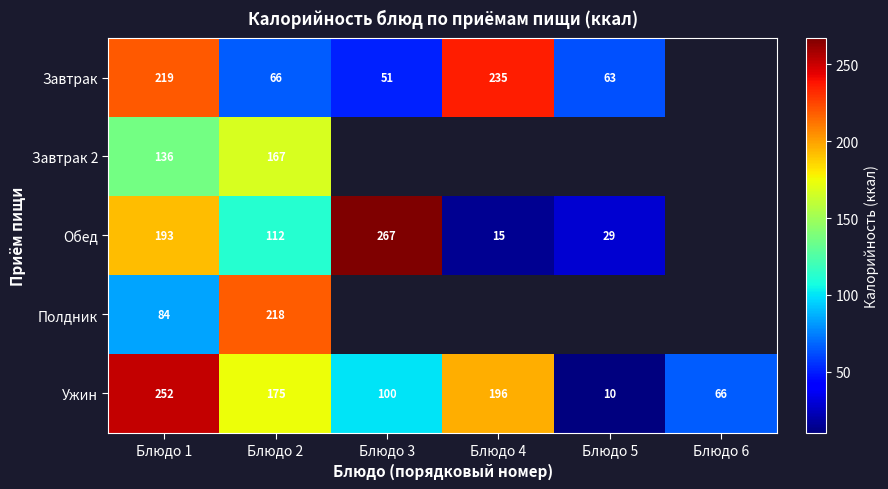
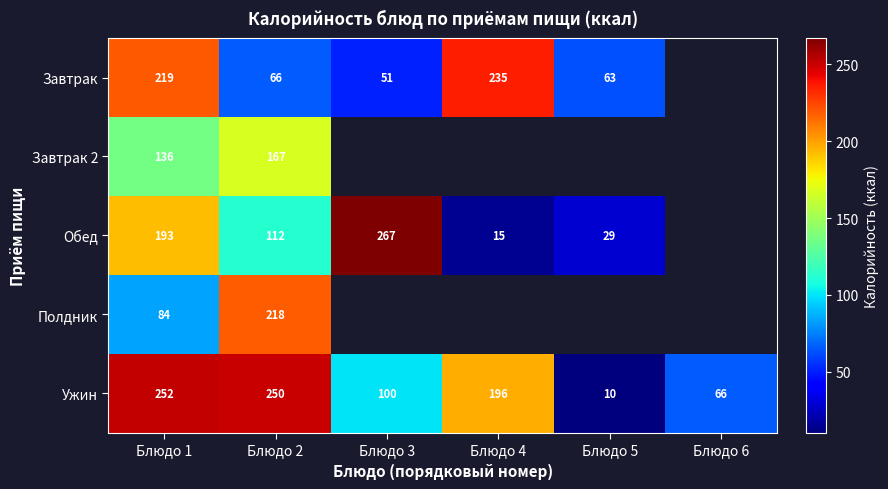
  {
    "Завтрак": {
      "Блюдо 1": 219,
      "Блюдо 2": 66,
      "Блюдо 3": 51,
      "Блюдо 4": 235,
      "Блюдо 5": 63
    },
    "Завтрак 2": {
      "Блюдо 1": 136,
      "Блюдо 2": 167
    },
    "Обед": {
      "Блюдо 1": 193,
      "Блюдо 2": 112,
      "Блюдо 3": 267,
      "Блюдо 4": 15,
      "Блюдо 5": 29
    },
    "Полдник": {
      "Блюдо 1": 84,
      "Блюдо 2": 218
    },
    "Ужин": {
      "Блюдо 1": 252,
-     "Блюдо 2": 175,
+     "Блюдо 2": 250,
      "Блюдо 3": 100,
      "Блюдо 4": 196,
      "Блюдо 5": 10,
      "Блюдо 6": 66
    }
  }
